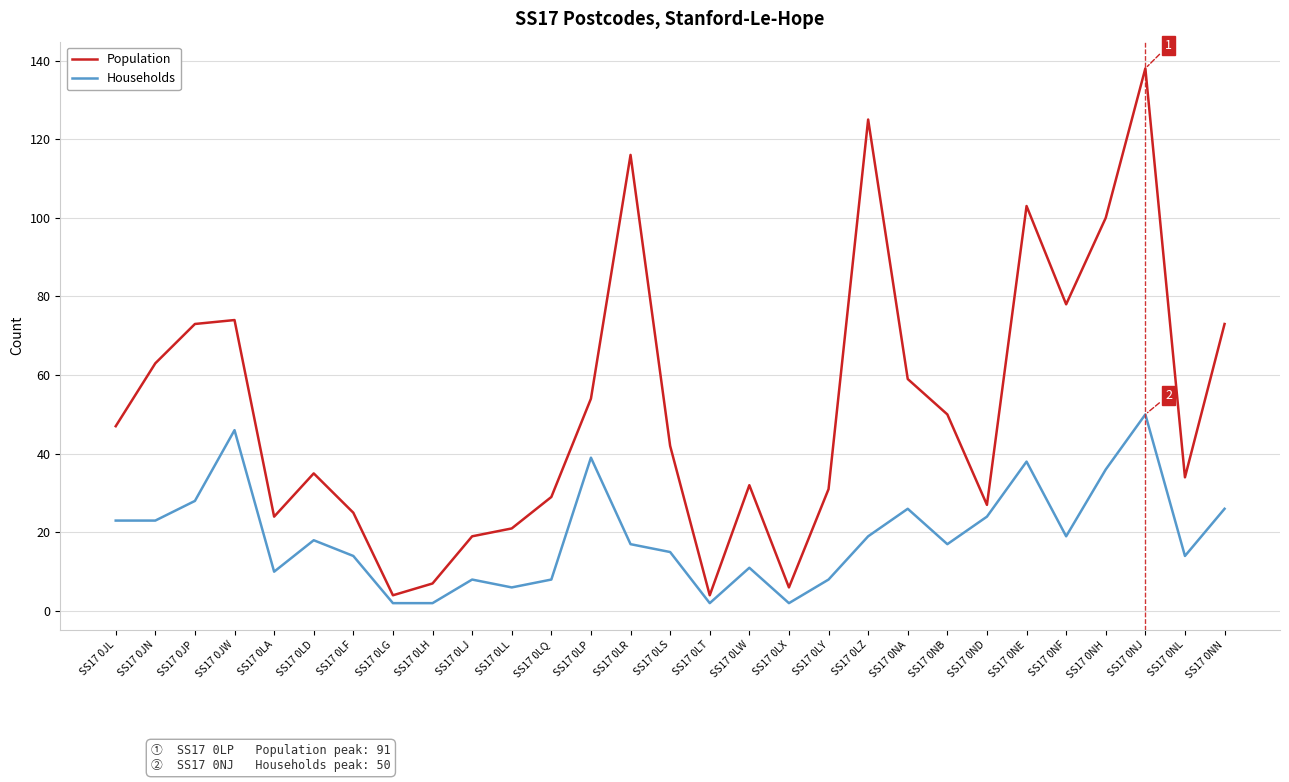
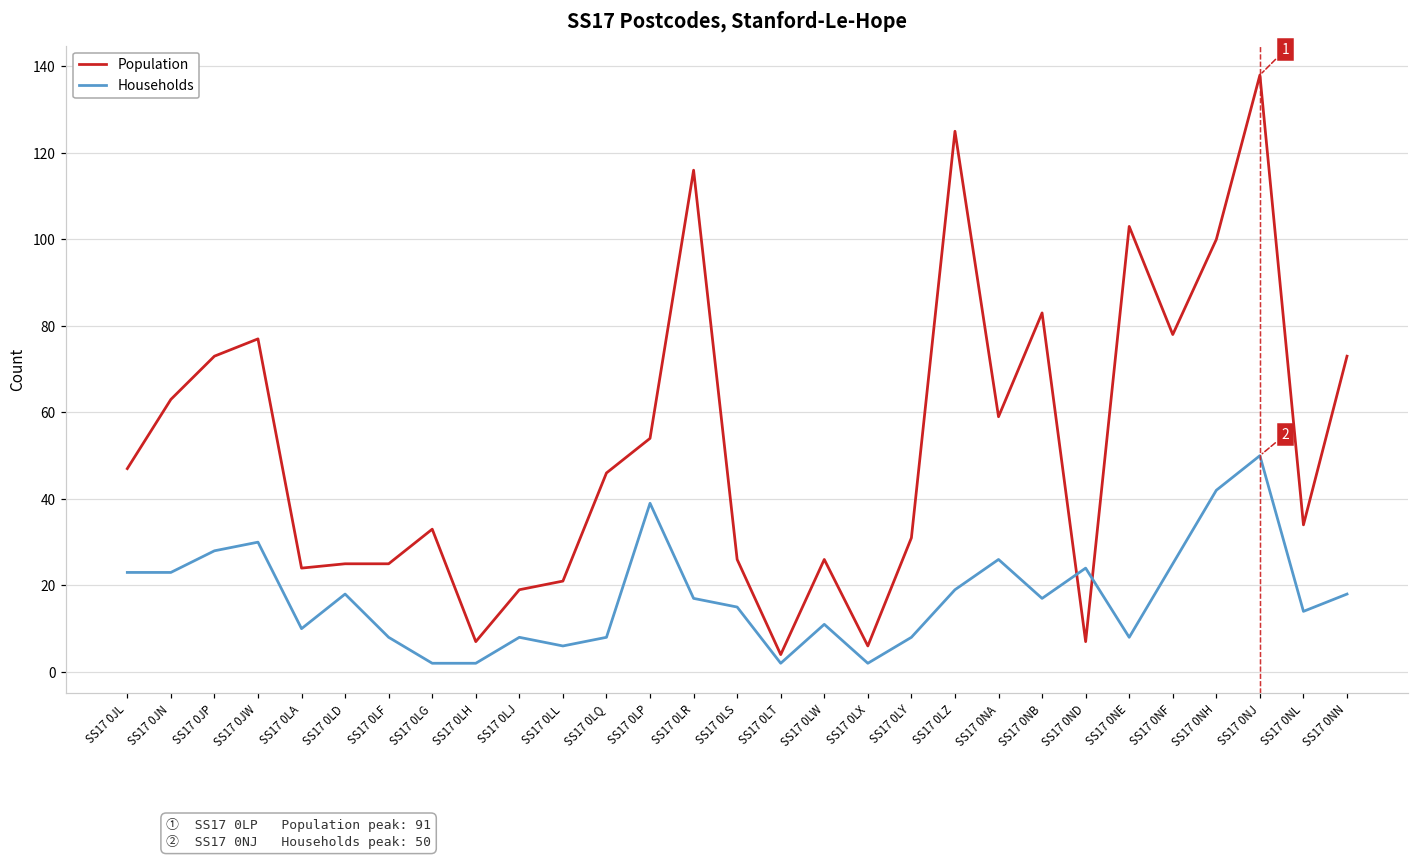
  {
    "Population": {
      "SS17 0JL": 47,
      "SS17 0JN": 63,
      "SS17 0JP": 73,
-     "SS17 0JW": 74,
+     "SS17 0JW": 77,
      "SS17 0LA": 24,
-     "SS17 0LD": 35,
+     "SS17 0LD": 25,
      "SS17 0LF": 25,
-     "SS17 0LG": 4,
+     "SS17 0LG": 33,
      "SS17 0LH": 7,
      "SS17 0LJ": 19,
      "SS17 0LL": 21,
-     "SS17 0LQ": 29,
+     "SS17 0LQ": 46,
      "SS17 0LP": 54,
      "SS17 0LR": 116,
-     "SS17 0LS": 42,
+     "SS17 0LS": 26,
      "SS17 0LT": 4,
-     "SS17 0LW": 32,
+     "SS17 0LW": 26,
      "SS17 0LX": 6,
      "SS17 0LY": 31,
      "SS17 0LZ": 125,
      "SS17 0NA": 59,
-     "SS17 0NB": 50,
-     "SS17 0ND": 27,
+     "SS17 0NB": 83,
+     "SS17 0ND": 7,
      "SS17 0NE": 103,
      "SS17 0NF": 78,
      "SS17 0NH": 100,
      "SS17 0NJ": 138,
      "SS17 0NL": 34,
      "SS17 0NN": 73
    },
    "Households": {
      "SS17 0JL": 23,
      "SS17 0JN": 23,
      "SS17 0JP": 28,
-     "SS17 0JW": 46,
+     "SS17 0JW": 30,
      "SS17 0LA": 10,
      "SS17 0LD": 18,
-     "SS17 0LF": 14,
+     "SS17 0LF": 8,
      "SS17 0LG": 2,
      "SS17 0LH": 2,
      "SS17 0LJ": 8,
      "SS17 0LL": 6,
      "SS17 0LQ": 8,
      "SS17 0LP": 39,
      "SS17 0LR": 17,
      "SS17 0LS": 15,
      "SS17 0LT": 2,
      "SS17 0LW": 11,
      "SS17 0LX": 2,
      "SS17 0LY": 8,
      "SS17 0LZ": 19,
      "SS17 0NA": 26,
      "SS17 0NB": 17,
      "SS17 0ND": 24,
-     "SS17 0NE": 38,
-     "SS17 0NF": 19,
-     "SS17 0NH": 36,
+     "SS17 0NE": 8,
+     "SS17 0NF": 25,
+     "SS17 0NH": 42,
      "SS17 0NJ": 50,
      "SS17 0NL": 14,
-     "SS17 0NN": 26
+     "SS17 0NN": 18
    }
  }
